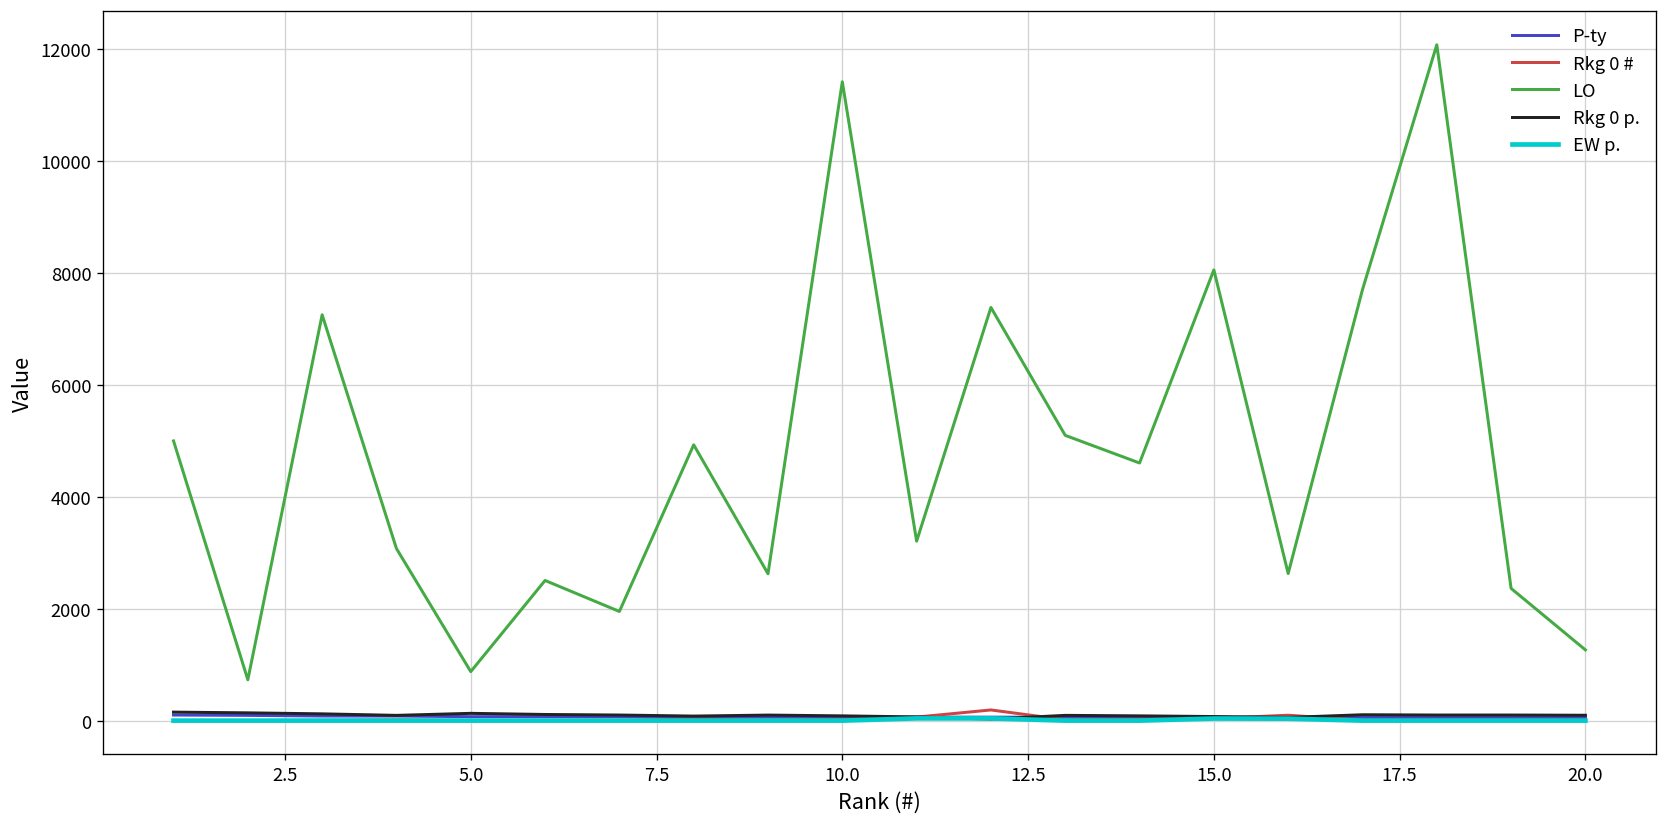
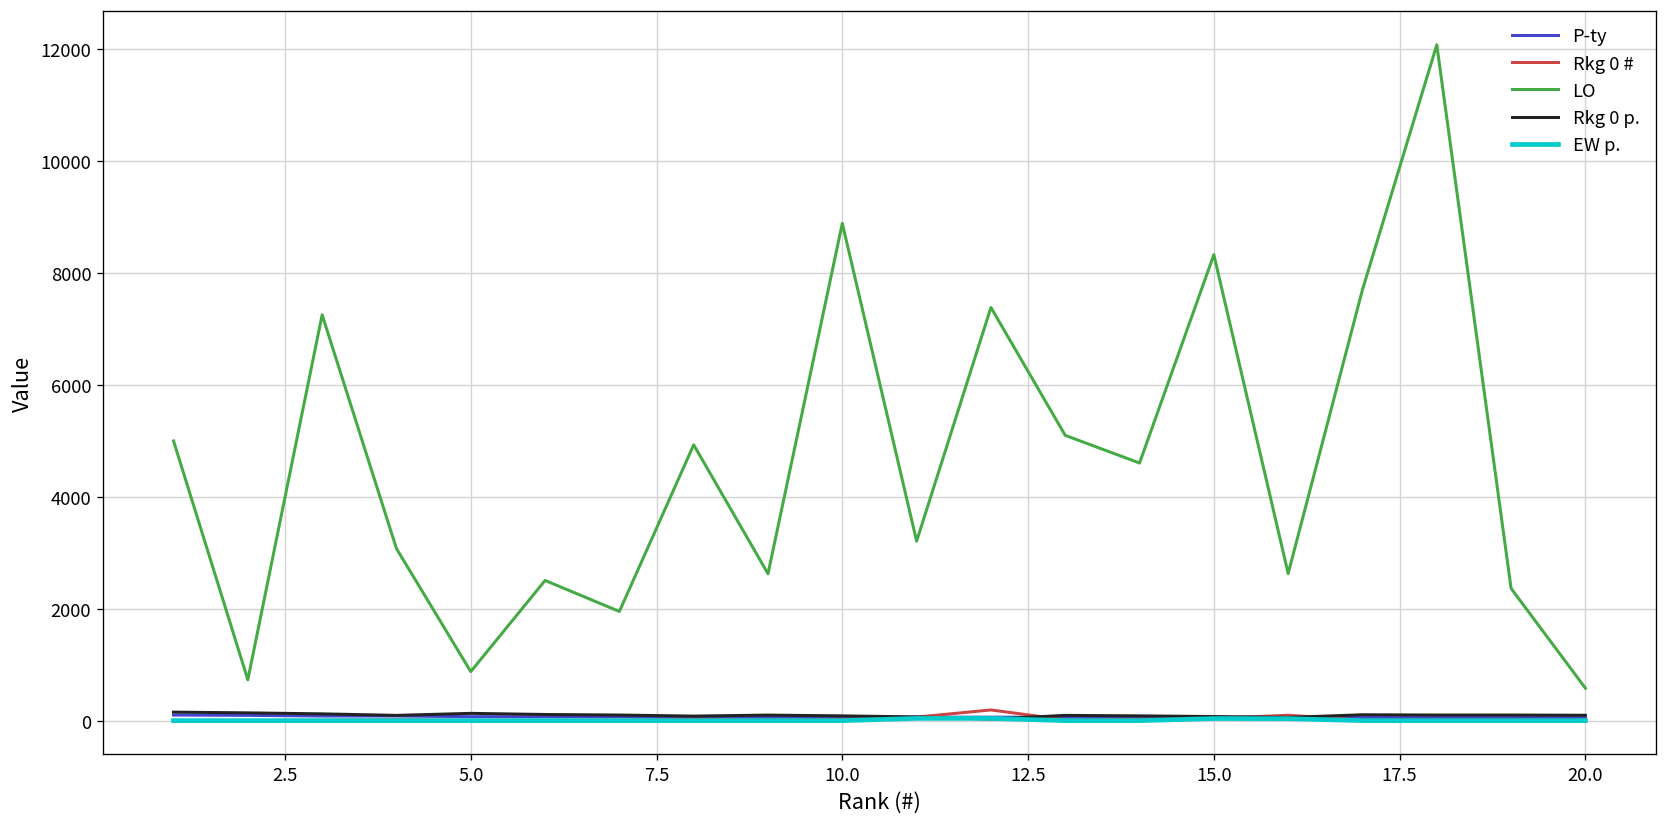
  {
    "P-ty": {
      "5.0": 100
    },
    "LO": {
      "5.0": 900,
-     "10.0": 11400,
-     "15.0": 8100,
-     "20.0": 1300
+     "10.0": 8900,
+     "15.0": 8300,
+     "20.0": 600
    },
    "Rkg 0 p.": {
      "5.0": 100
    }
  }
